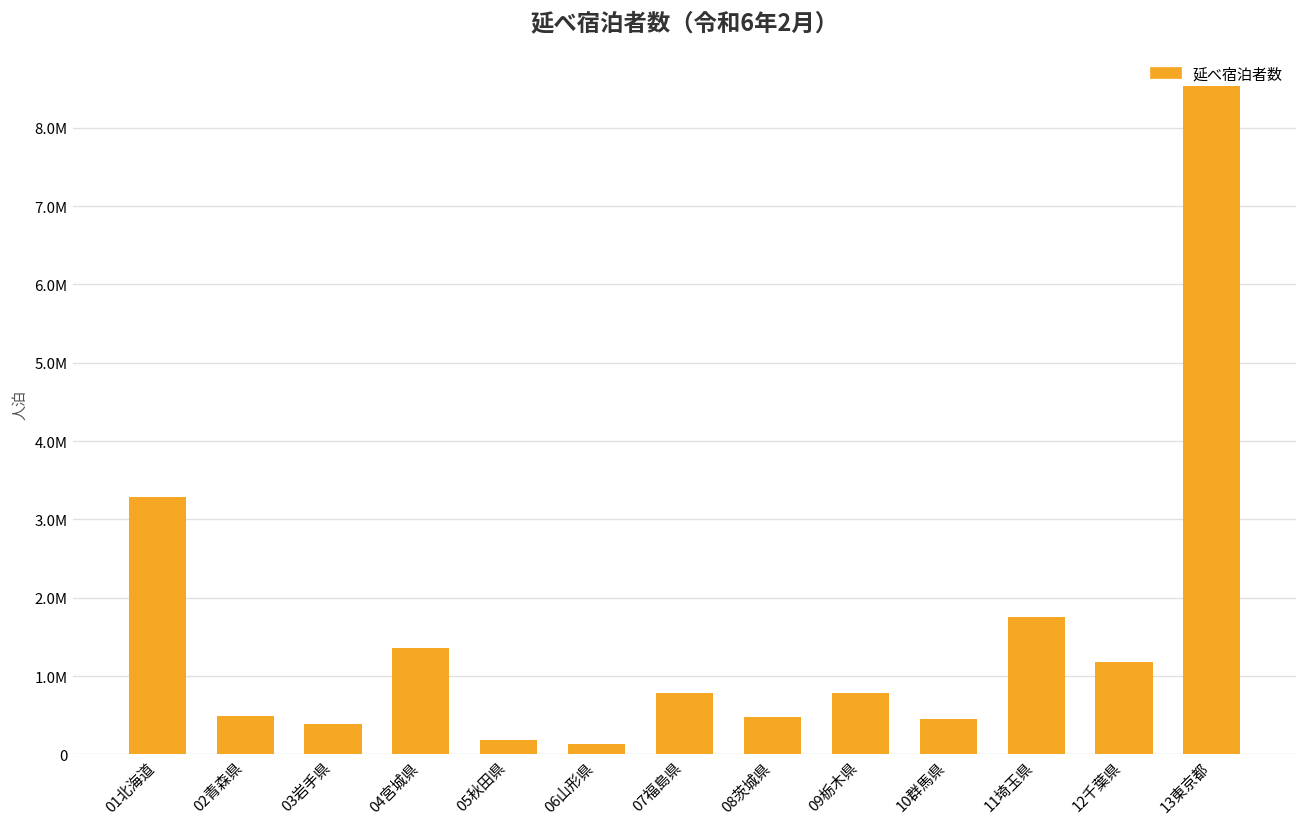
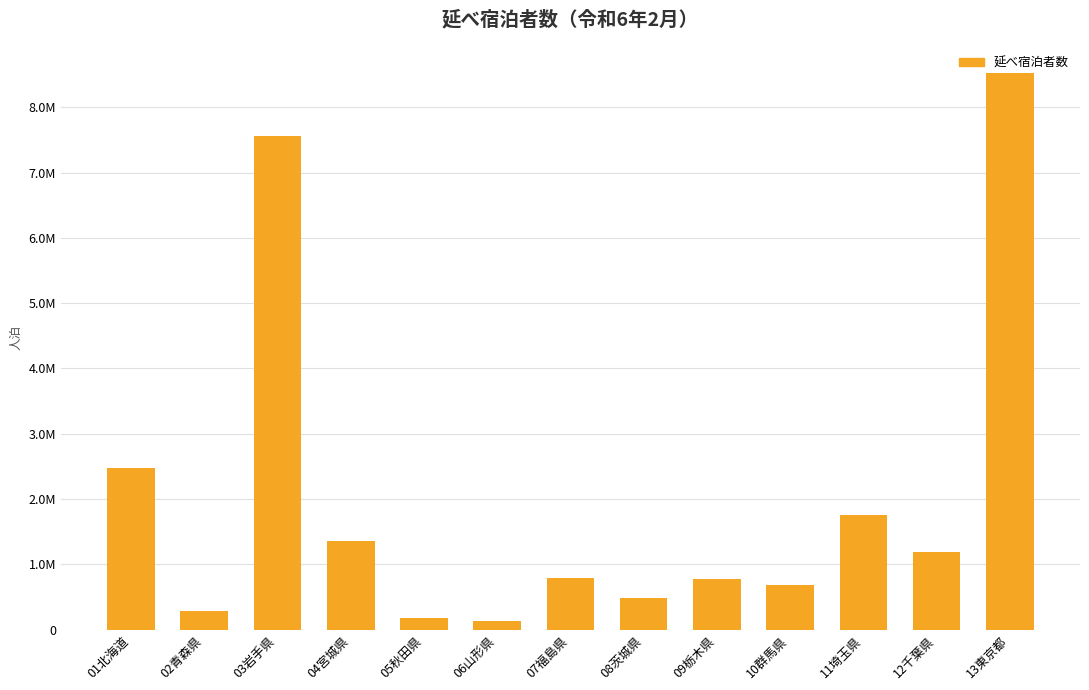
  {
-   "01北海道": 3300000,
-   "02青森県": 500000,
-   "03岩手県": 400000,
+   "01北海道": 2500000,
+   "02青森県": 300000,
+   "03岩手県": 7600000,
    "04宮城県": 1400000,
    "05秋田県": 200000,
    "06山形県": 100000,
    "07福島県": 800000,
    "08茨城県": 500000,
    "09栃木県": 800000,
-   "10群馬県": 500000,
+   "10群馬県": 700000,
    "11埼玉県": 1800000,
    "12千葉県": 1200000,
    "13東京都": 8500000
  }
